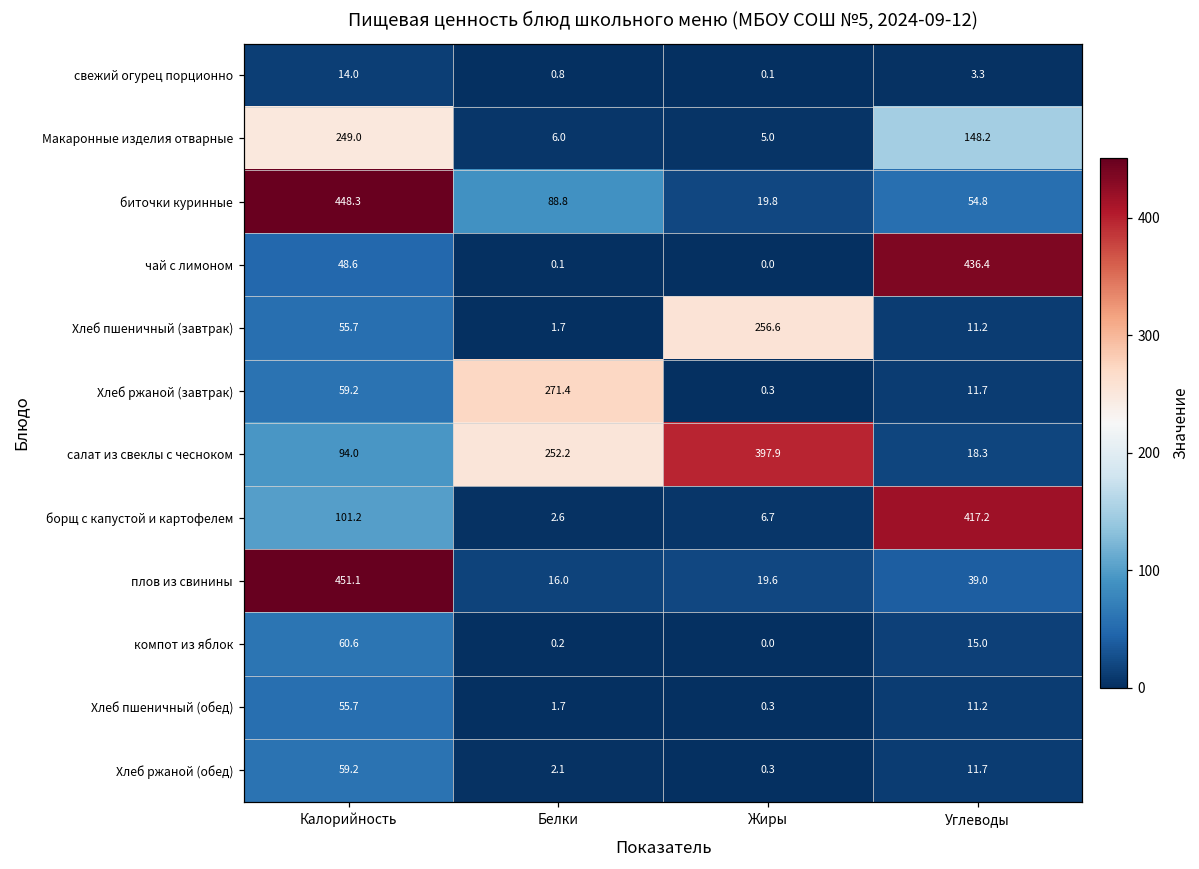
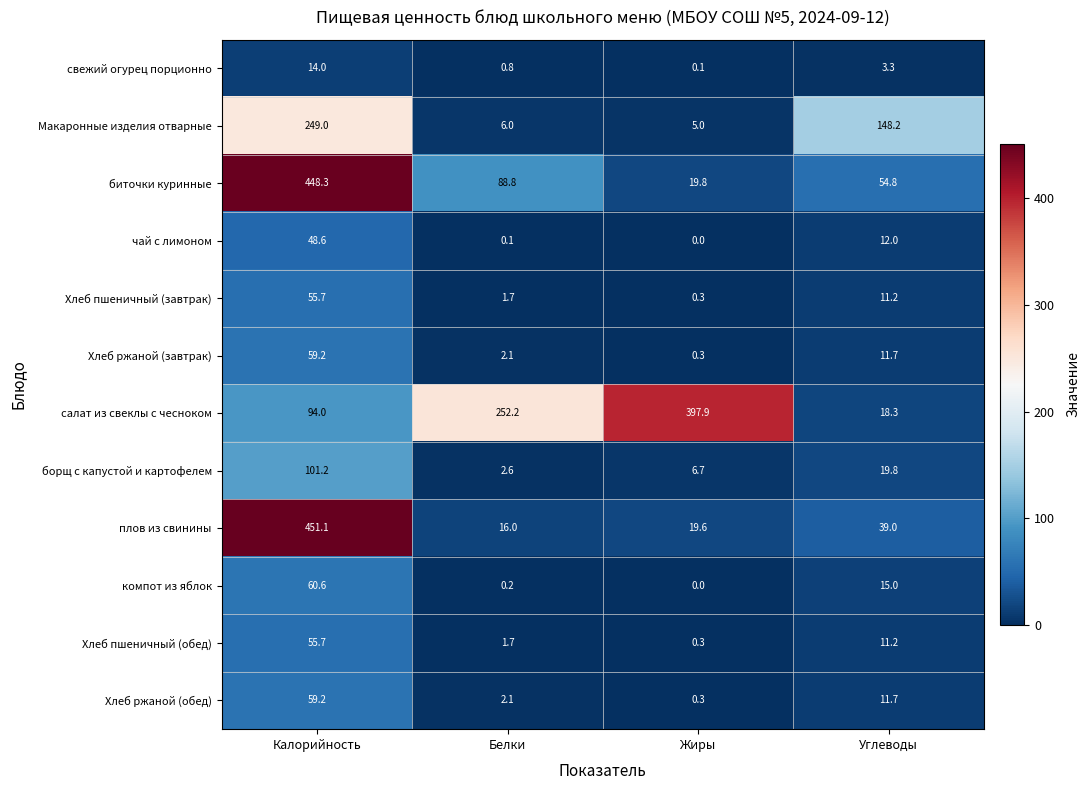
  {
    "свежий огурец порционно": {
      "Калорийность": 14.0,
      "Белки": 0.8,
      "Жиры": 0.1,
      "Углеводы": 3.3
    },
    "Макаронные изделия отварные": {
      "Калорийность": 249.0,
      "Белки": 6.0,
      "Жиры": 5.0,
      "Углеводы": 148.2
    },
    "биточки куринные": {
      "Калорийность": 448.3,
      "Белки": 88.8,
      "Жиры": 19.8,
      "Углеводы": 54.8
    },
    "чай с лимоном": {
      "Калорийность": 48.6,
      "Белки": 0.1,
      "Жиры": 0.0,
-     "Углеводы": 436.4
+     "Углеводы": 12.0
    },
    "Хлеб пшеничный (завтрак)": {
      "Калорийность": 55.7,
      "Белки": 1.7,
-     "Жиры": 256.6,
+     "Жиры": 0.3,
      "Углеводы": 11.2
    },
    "Хлеб ржаной (завтрак)": {
      "Калорийность": 59.2,
-     "Белки": 271.4,
+     "Белки": 2.1,
      "Жиры": 0.3,
      "Углеводы": 11.7
    },
    "салат из свеклы с чесноком": {
      "Калорийность": 94.0,
      "Белки": 252.2,
      "Жиры": 397.9,
      "Углеводы": 18.3
    },
    "борщ с капустой и картофелем": {
      "Калорийность": 101.2,
      "Белки": 2.6,
      "Жиры": 6.7,
-     "Углеводы": 417.2
+     "Углеводы": 19.8
    },
    "плов из свинины": {
      "Калорийность": 451.1,
      "Белки": 16.0,
      "Жиры": 19.6,
      "Углеводы": 39.0
    },
    "компот из яблок": {
      "Калорийность": 60.6,
      "Белки": 0.2,
      "Жиры": 0.0,
      "Углеводы": 15.0
    },
    "Хлеб пшеничный (обед)": {
      "Калорийность": 55.7,
      "Белки": 1.7,
      "Жиры": 0.3,
      "Углеводы": 11.2
    },
    "Хлеб ржаной (обед)": {
      "Калорийность": 59.2,
      "Белки": 2.1,
      "Жиры": 0.3,
      "Углеводы": 11.7
    }
  }
